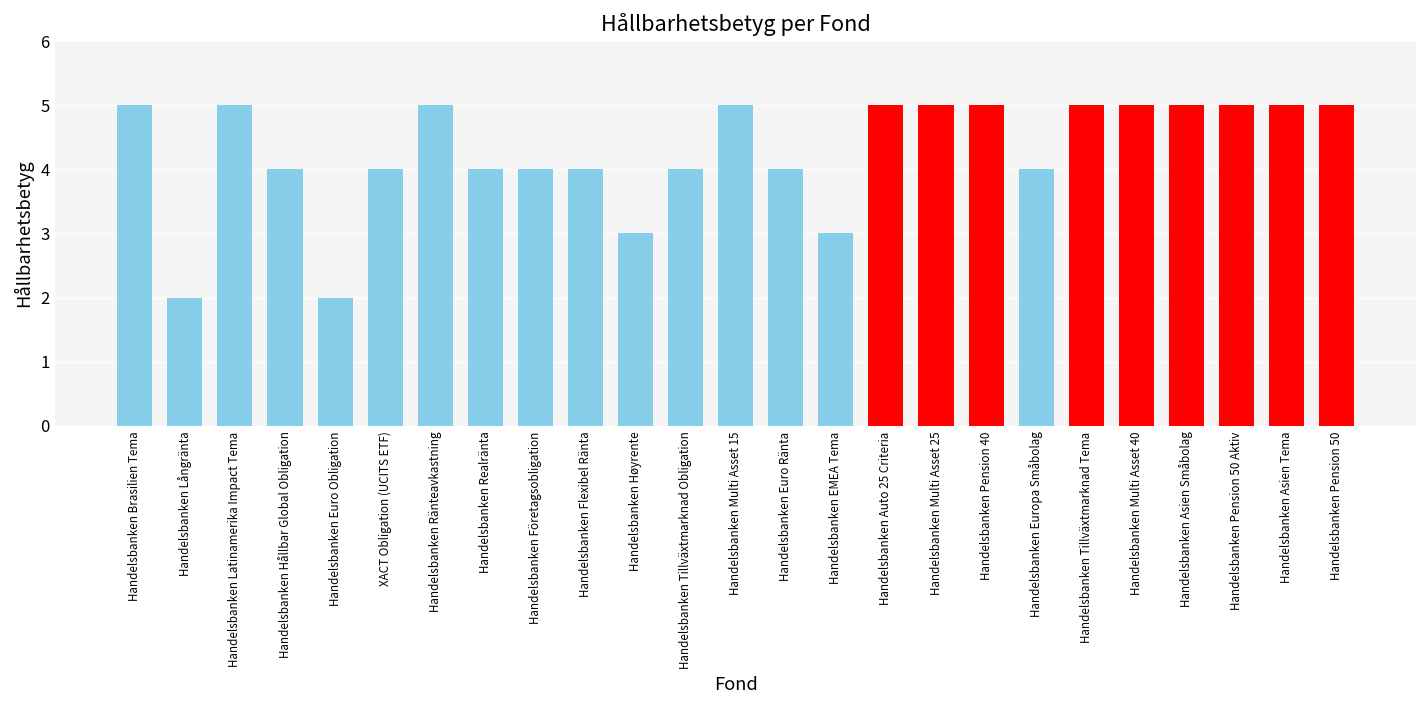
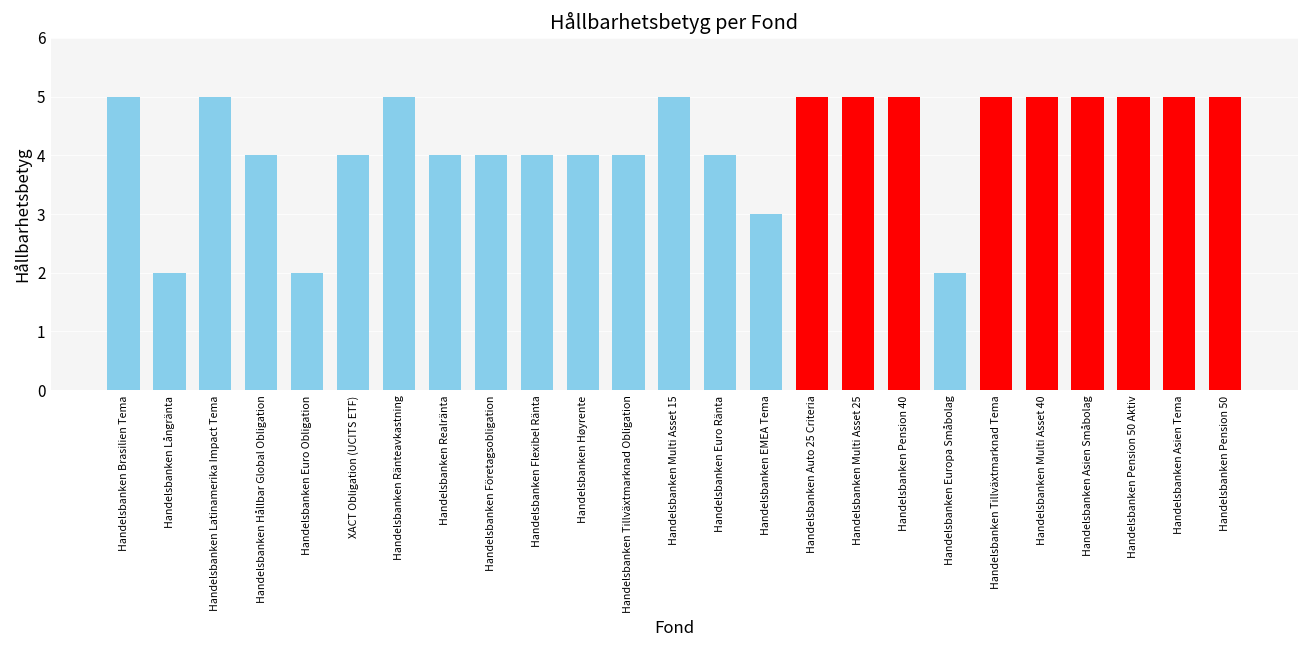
  {
    "Handelsbanken Brasilien Tema": 5,
    "Handelsbanken Långränta": 2,
    "Handelsbanken Latinamerika Impact Tema": 5,
    "Handelsbanken Hållbar Global Obligation": 4,
    "Handelsbanken Euro Obligation": 2,
    "XACT Obligation (UCITS ETF)": 4,
    "Handelsbanken Ränteavkastning": 5,
    "Handelsbanken Realränta": 4,
    "Handelsbanken Företagsobligation": 4,
    "Handelsbanken Flexibel Ränta": 4,
-   "Handelsbanken Høyrente": 3,
+   "Handelsbanken Høyrente": 4,
    "Handelsbanken Tillväxtmarknad Obligation": 4,
    "Handelsbanken Multi Asset 15": 5,
    "Handelsbanken Euro Ränta": 4,
    "Handelsbanken EMEA Tema": 3,
    "Handelsbanken Auto 25 Criteria": 5,
    "Handelsbanken Multi Asset 25": 5,
    "Handelsbanken Pension 40": 5,
-   "Handelsbanken Europa Småbolag": 4,
+   "Handelsbanken Europa Småbolag": 2,
    "Handelsbanken Tillväxtmarknad Tema": 5,
    "Handelsbanken Multi Asset 40": 5,
    "Handelsbanken Asien Småbolag": 5,
    "Handelsbanken Pension 50 Aktiv": 5,
    "Handelsbanken Asien Tema": 5,
    "Handelsbanken Pension 50": 5
  }
